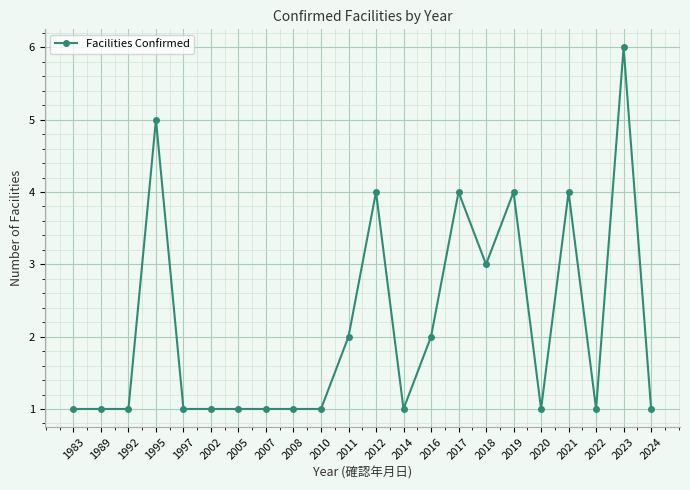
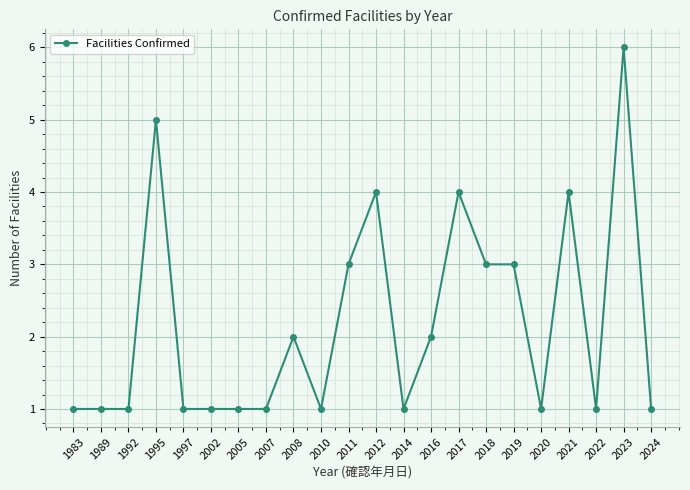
  {
    "1983": 1,
    "1989": 1,
    "1992": 1,
    "1995": 5,
    "1997": 1,
    "2002": 1,
    "2005": 1,
    "2007": 1,
-   "2008": 1,
+   "2008": 2,
    "2010": 1,
-   "2011": 2,
+   "2011": 3,
    "2012": 4,
    "2014": 1,
    "2016": 2,
    "2017": 4,
    "2018": 3,
-   "2019": 4,
+   "2019": 3,
    "2020": 1,
    "2021": 4,
    "2022": 1,
    "2023": 6,
    "2024": 1
  }
